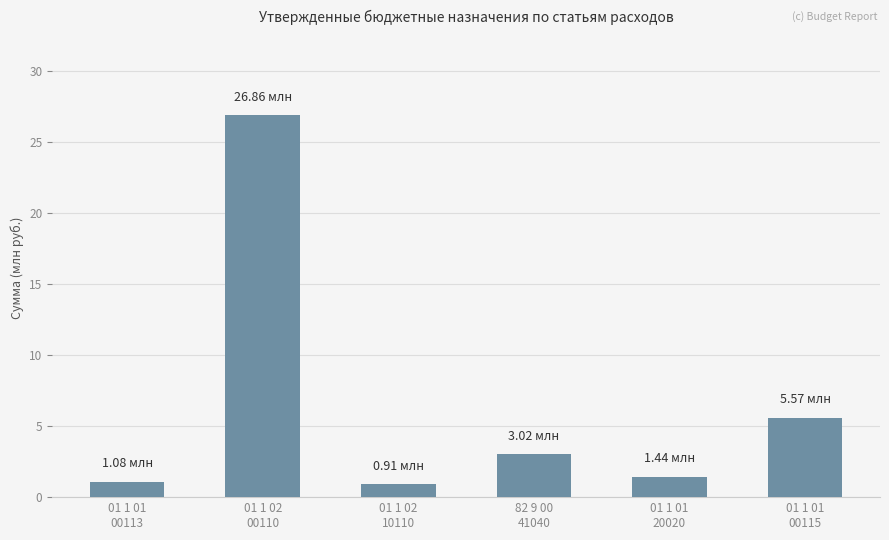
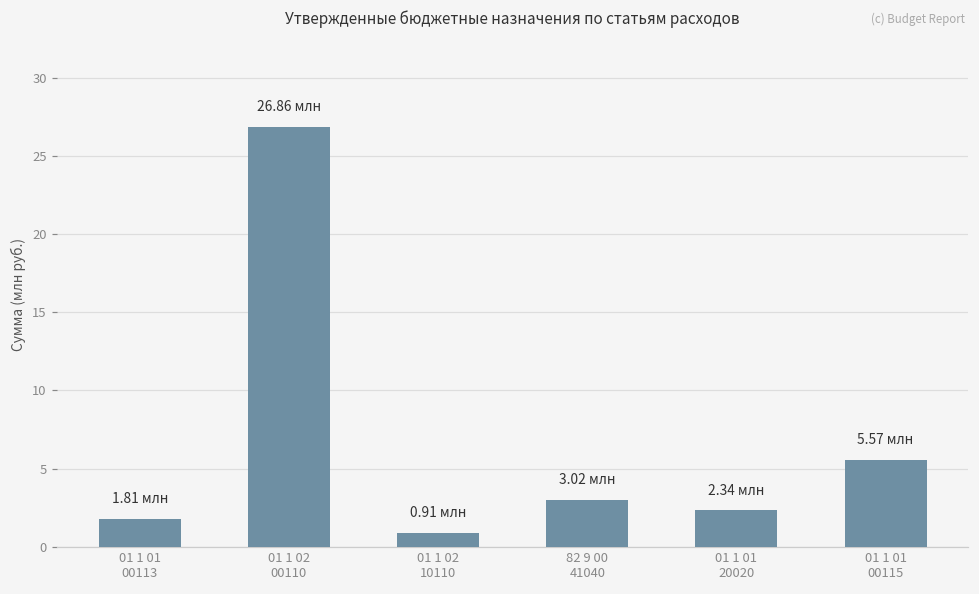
  {
-   "01 1 01 00113": 1.08,
+   "01 1 01 00113": 1.81,
    "01 1 02 00110": 26.86,
    "01 1 02 10110": 0.91,
    "82 9 00 41040": 3.02,
-   "01 1 01 20020": 1.44,
+   "01 1 01 20020": 2.34,
    "01 1 01 00115": 5.57
  }
